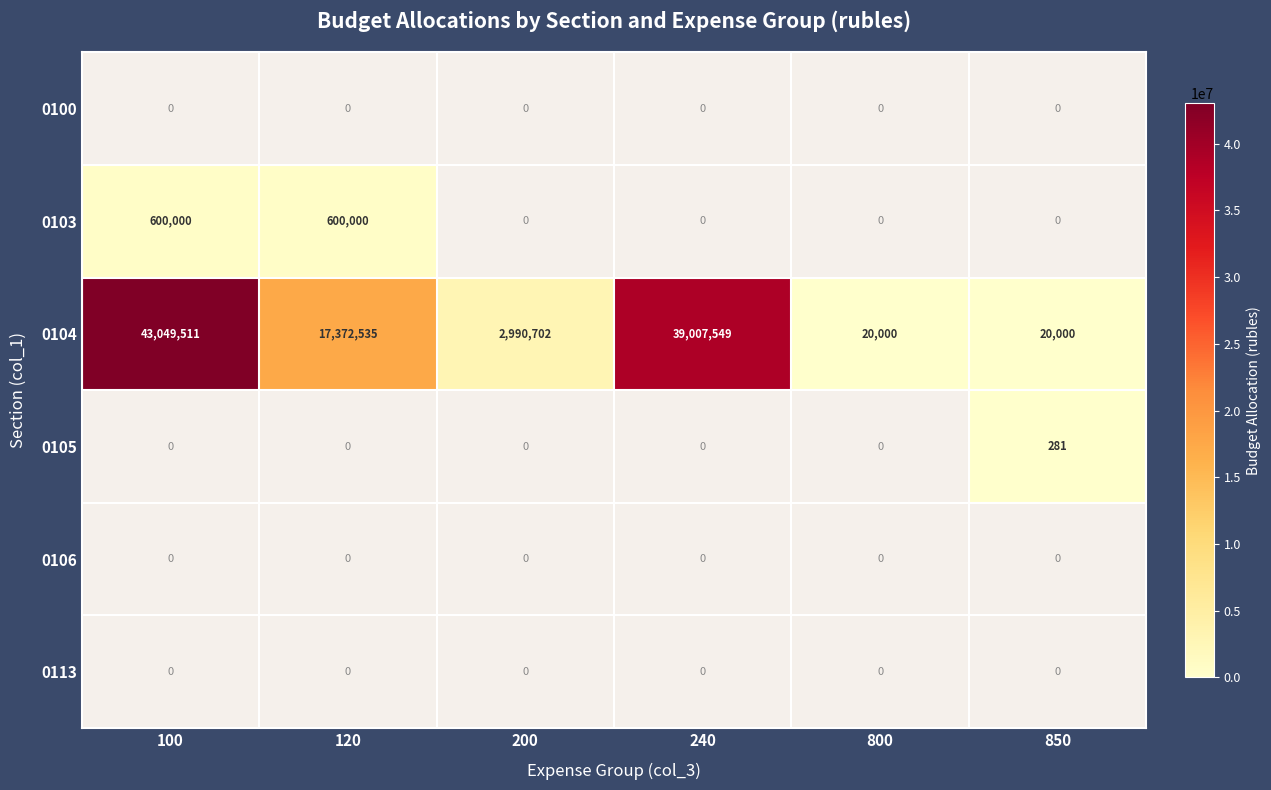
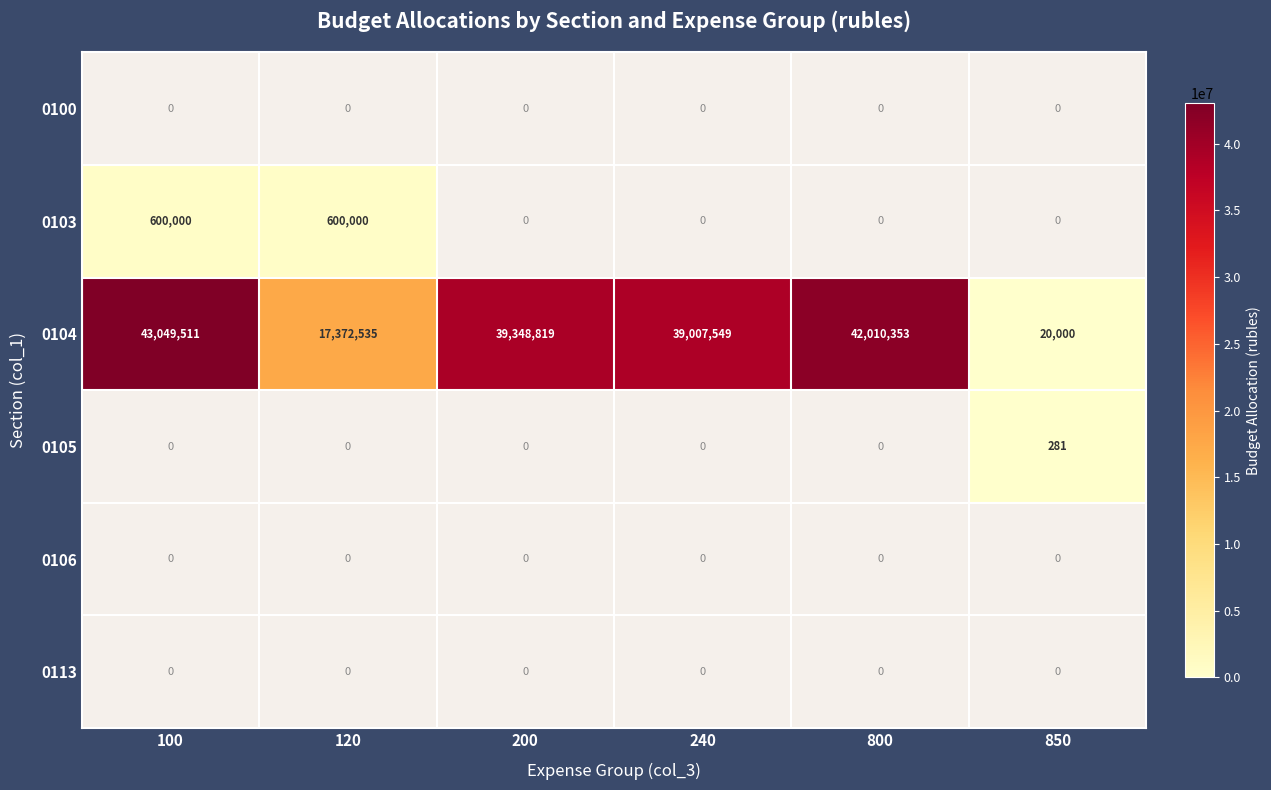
  {
    "0103": {
      "100": "600,000",
      "120": "600,000"
    },
    "0104": {
      "100": "43,049,511",
      "120": "17,372,535",
-     "200": "2,990,702",
+     "200": "39,348,819",
      "240": "39,007,549",
-     "800": "20,000",
+     "800": "42,010,353",
      "850": "20,000"
    },
    "0105": {
      "850": "281"
    }
  }
